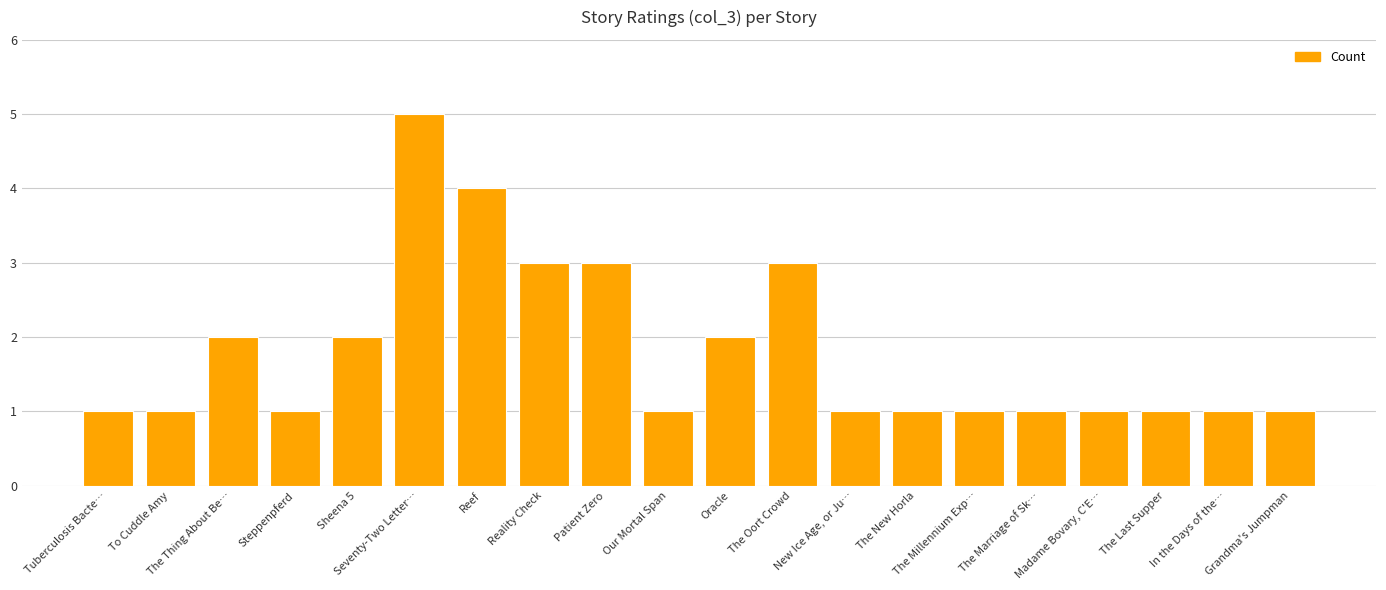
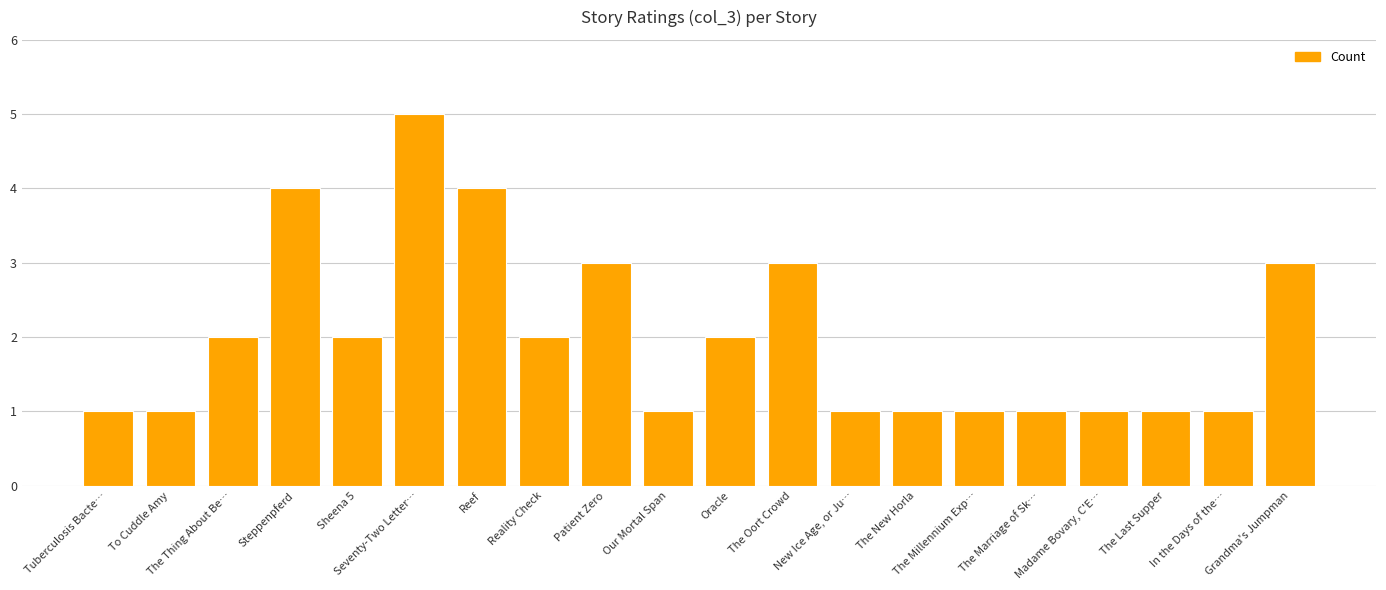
  {
    "Tuberculosis Bacte…": 1,
    "To Cuddle Amy": 1,
    "The Thing About Be…": 2,
-   "Steppenpferd": 1,
+   "Steppenpferd": 4,
    "Sheena 5": 2,
    "Seventy-Two Letter…": 5,
    "Reef": 4,
-   "Reality Check": 3,
+   "Reality Check": 2,
    "Patient Zero": 3,
    "Our Mortal Span": 1,
    "Oracle": 2,
    "The Oort Crowd": 3,
    "New Ice Age, or Ju…": 1,
    "The New Horla": 1,
    "The Millennium Exp…": 1,
    "The Marriage of Sk…": 1,
    "Madame Bovary, C'E…": 1,
    "The Last Supper": 1,
    "In the Days of the…": 1,
-   "Grandma's Jumpman": 1
+   "Grandma's Jumpman": 3
  }
